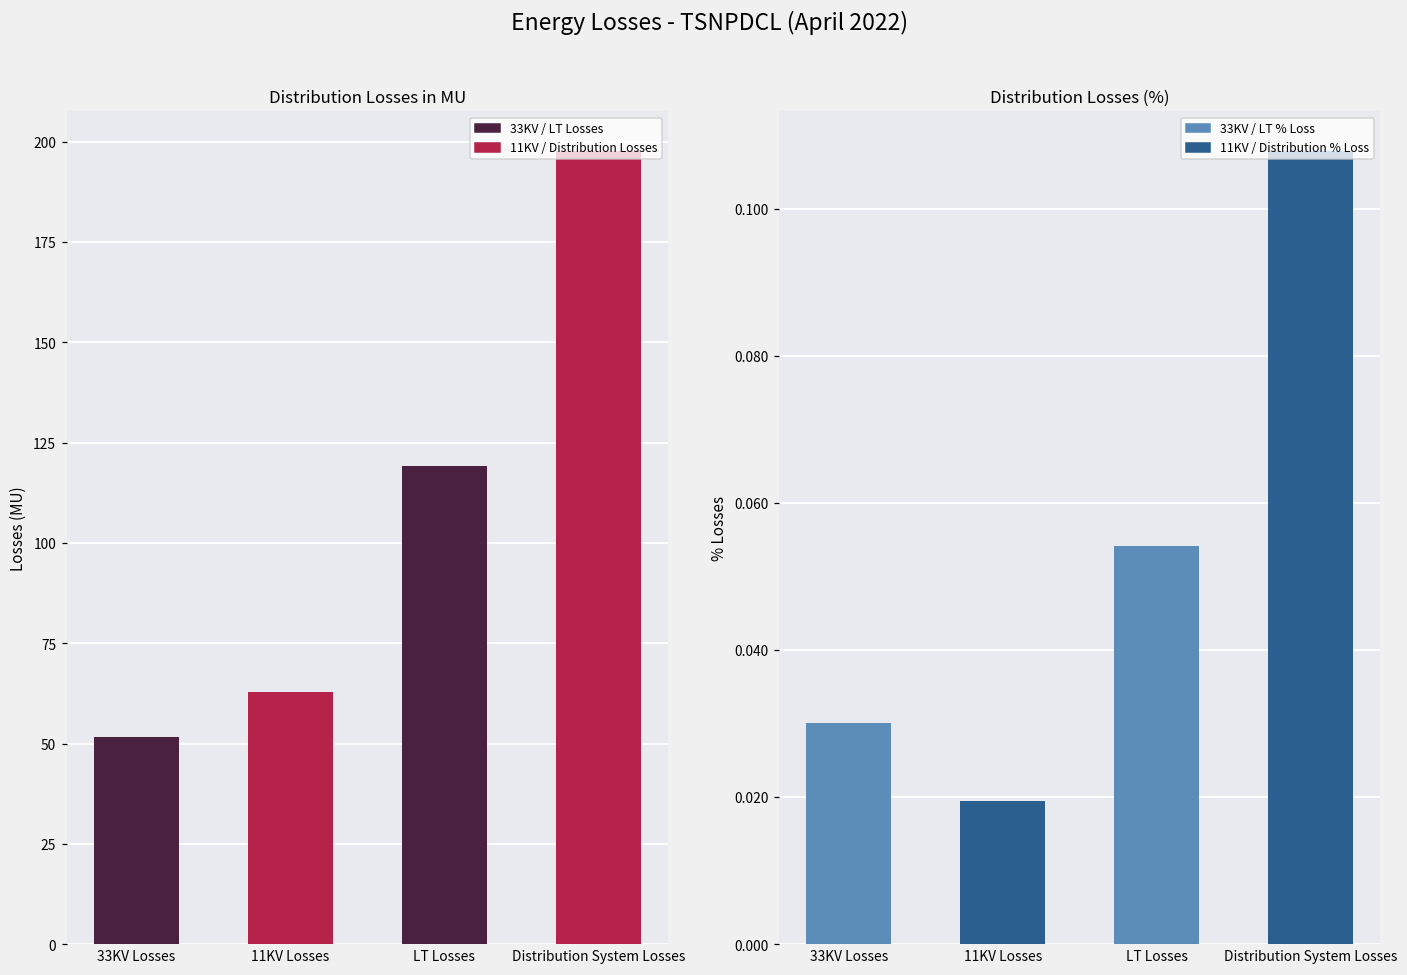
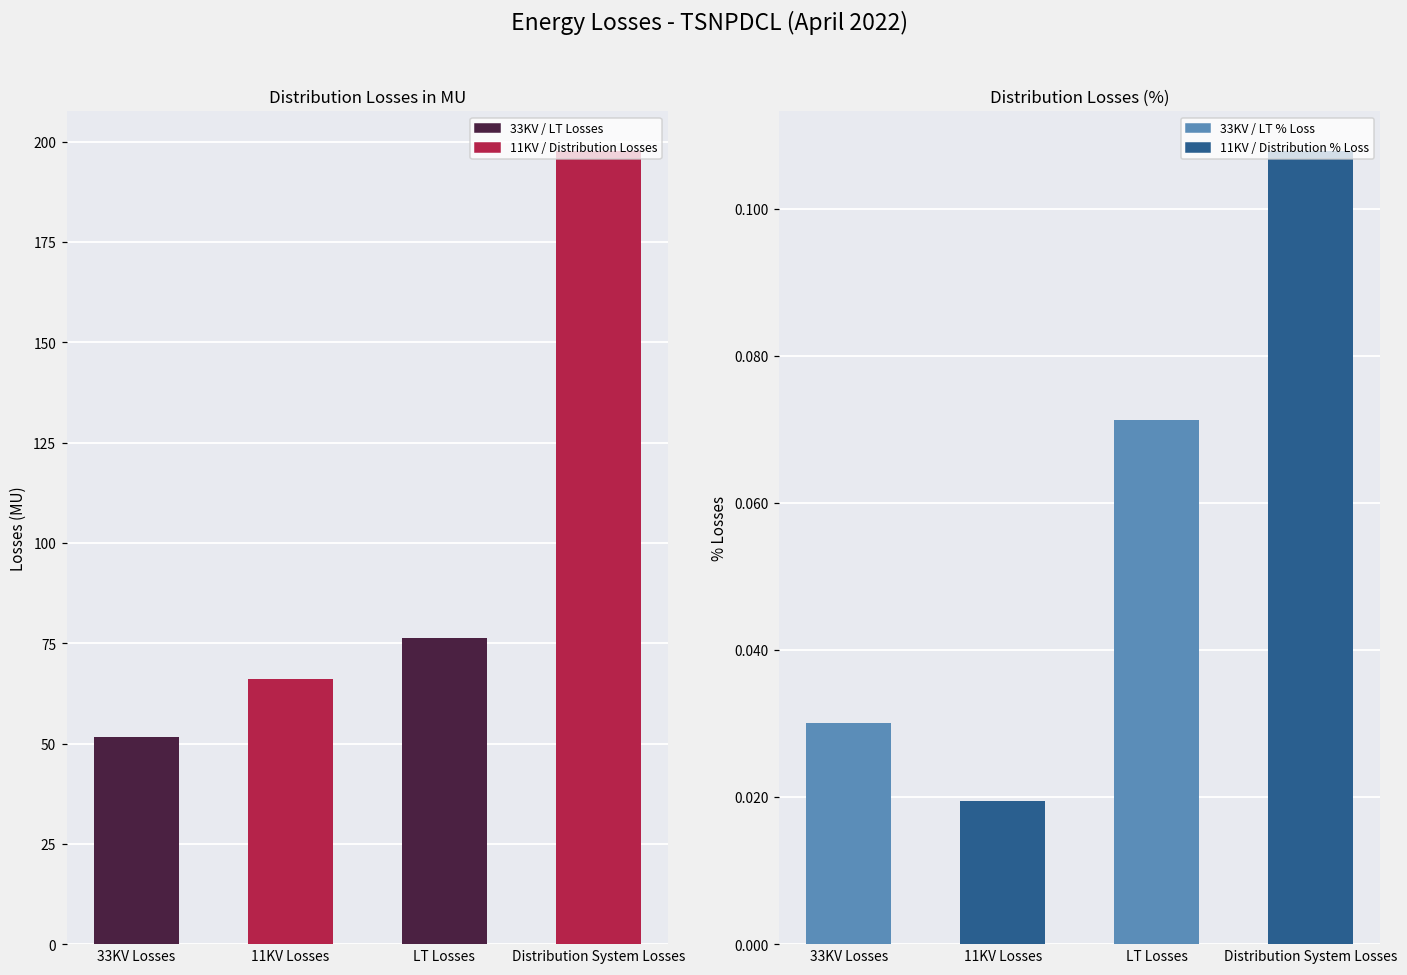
  {
    "Distribution Losses in MU": {
      "33KV Losses": 52,
-     "11KV Losses": 63,
-     "LT Losses": 119
+     "11KV Losses": 66,
+     "LT Losses": 76
    },
    "Distribution Losses (%)": {
      "33KV Losses": 0.030,
      "11KV Losses": 0.020,
-     "LT Losses": 0.054
+     "LT Losses": 0.071
    }
  }
